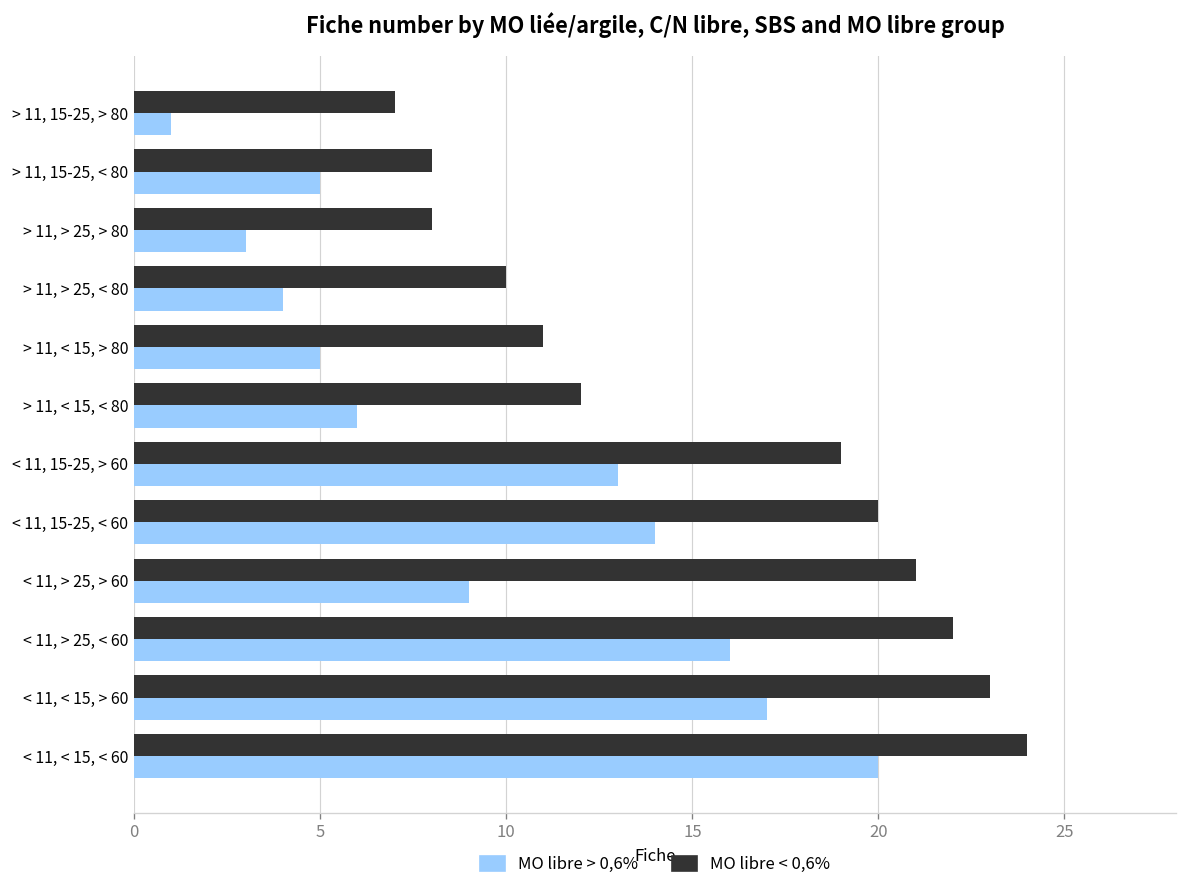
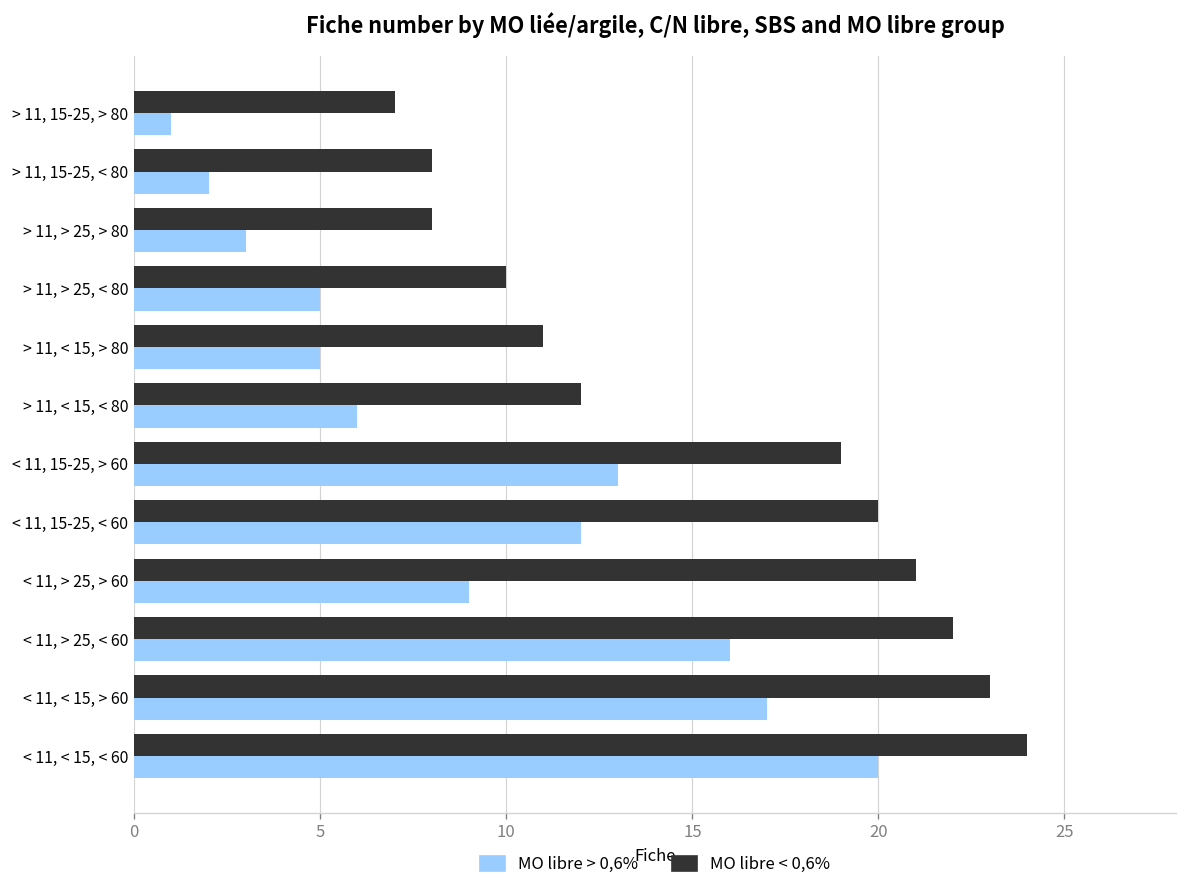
  {
    "MO libre > 0,6%": {
      "> 11, 15-25, > 80": 1,
-     "> 11, 15-25, < 80": 5,
+     "> 11, 15-25, < 80": 2,
      "> 11, > 25, > 80": 3,
-     "> 11, > 25, < 80": 4,
+     "> 11, > 25, < 80": 5,
      "> 11, < 15, > 80": 5,
      "> 11, < 15, < 80": 6,
      "< 11, 15-25, > 60": 13,
-     "< 11, 15-25, < 60": 14,
+     "< 11, 15-25, < 60": 12,
      "< 11, > 25, > 60": 9,
      "< 11, > 25, < 60": 16,
      "< 11, < 15, > 60": 17,
      "< 11, < 15, < 60": 20
    },
    "MO libre < 0,6%": {
      "> 11, 15-25, > 80": 7,
      "> 11, 15-25, < 80": 8,
      "> 11, > 25, > 80": 8,
      "> 11, > 25, < 80": 10,
      "> 11, < 15, > 80": 11,
      "> 11, < 15, < 80": 12,
      "< 11, 15-25, > 60": 19,
      "< 11, 15-25, < 60": 20,
      "< 11, > 25, > 60": 21,
      "< 11, > 25, < 60": 22,
      "< 11, < 15, > 60": 23,
      "< 11, < 15, < 60": 24
    }
  }
